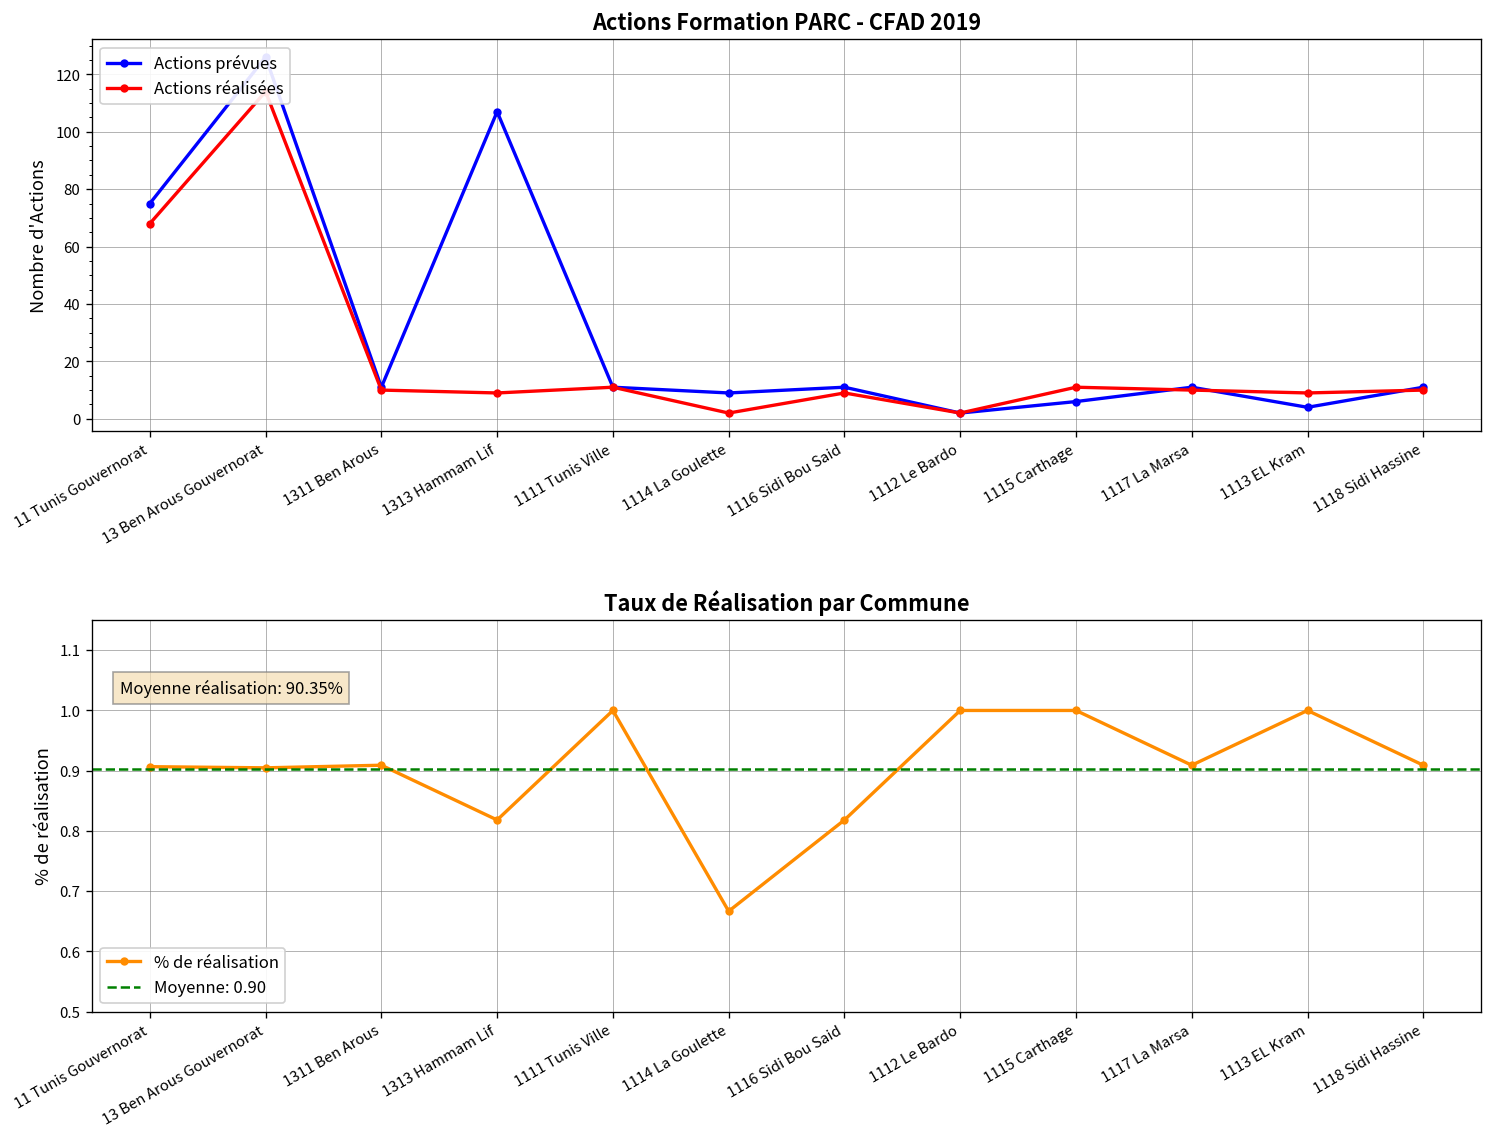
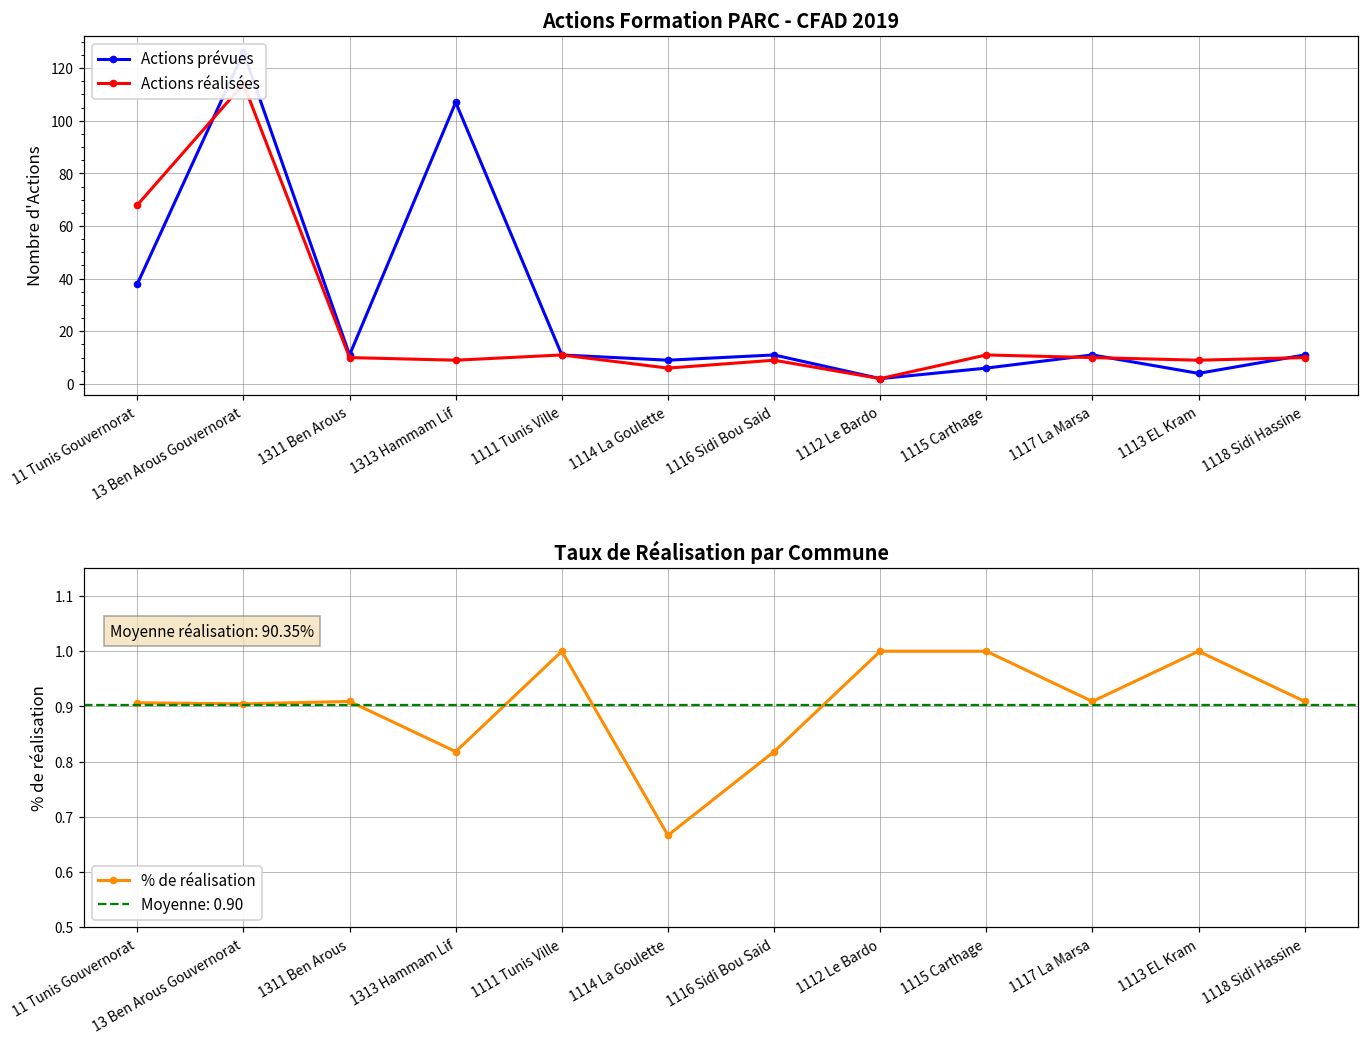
  {
    "Actions Formation PARC - CFAD 2019": {
      "Actions prévues": {
-       "11 Tunis Gouvernorat": 75,
+       "11 Tunis Gouvernorat": 38,
        "1313 Hammam Lif": 107,
        "1114 La Goulette": 9,
        "1116 Sidi Bou Said": 11,
        "1115 Carthage": 6,
        "1113 EL Kram": 4
      },
      "Actions réalisées": {
        "11 Tunis Gouvernorat": 68,
        "1313 Hammam Lif": 9,
-       "1114 La Goulette": 2,
+       "1114 La Goulette": 6,
        "1116 Sidi Bou Said": 9,
        "1115 Carthage": 11,
        "1113 EL Kram": 9
      }
    },
    "Taux de Réalisation par Commune": {
      "11 Tunis Gouvernorat": 0.91,
      "13 Ben Arous Gouvernorat": 0.90,
      "1311 Ben Arous": 0.91,
      "1313 Hammam Lif": 0.82,
      "1111 Tunis Ville": 1.00,
      "1114 La Goulette": 0.67,
      "1116 Sidi Bou Said": 0.82,
      "1112 Le Bardo": 1.00,
      "1115 Carthage": 1.00,
      "1117 La Marsa": 0.91,
      "1113 EL Kram": 1.00,
      "1118 Sidi Hassine": 0.91
    }
  }
